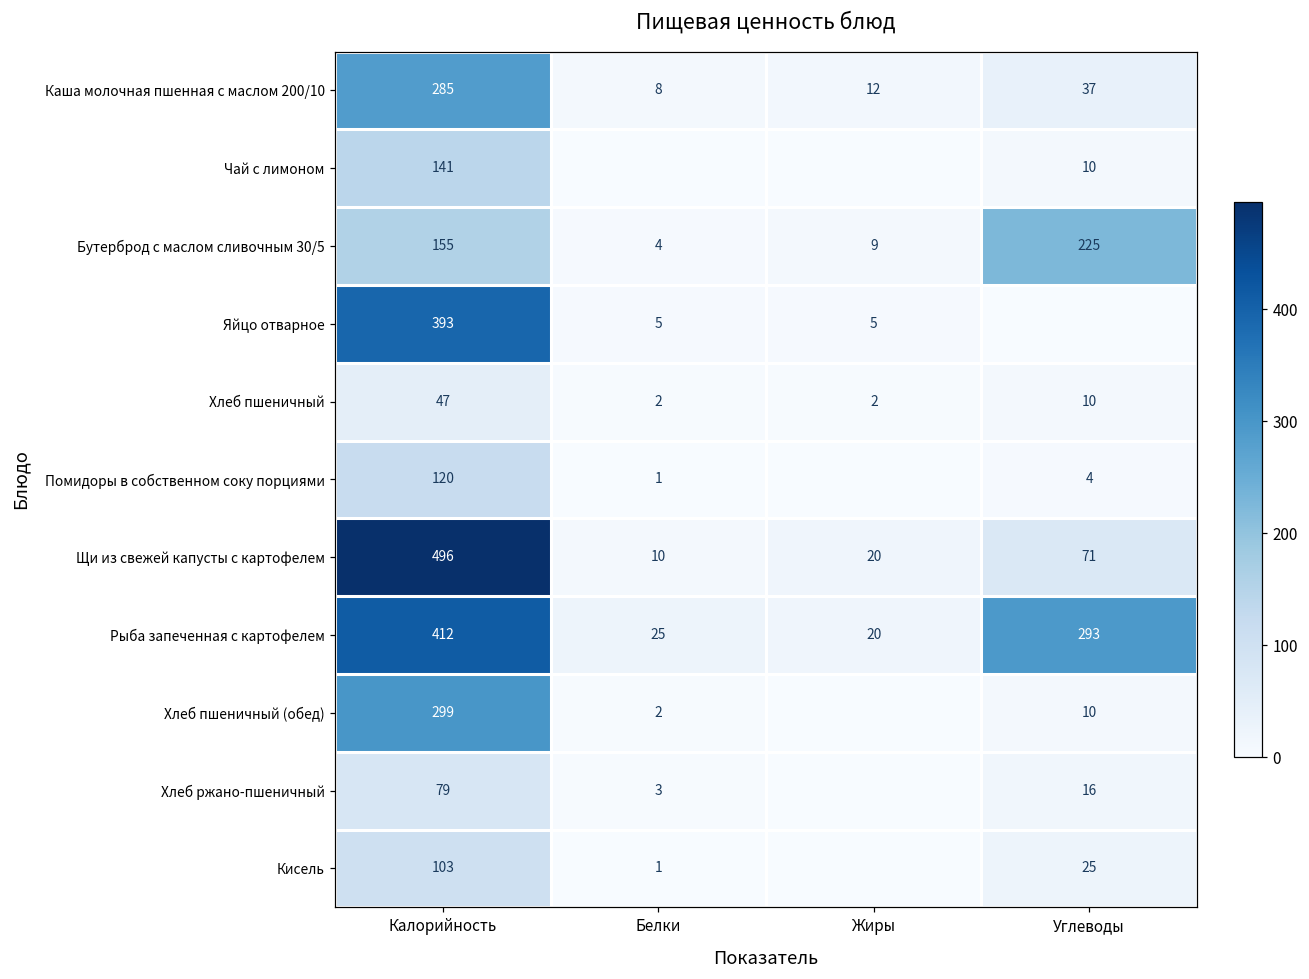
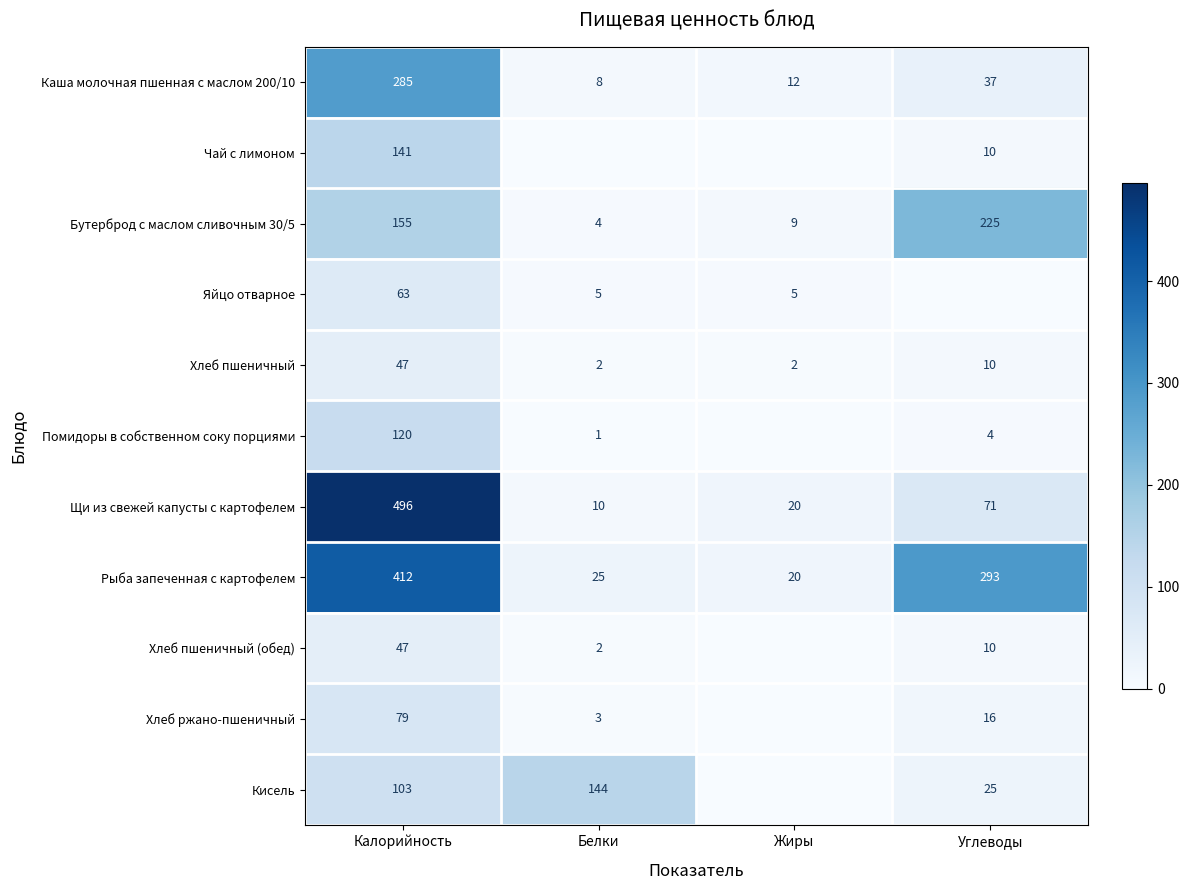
  {
    "Каша молочная пшенная с маслом 200/10": {
      "Калорийность": 285,
      "Белки": 8,
      "Жиры": 12,
      "Углеводы": 37
    },
    "Чай с лимоном": {
      "Калорийность": 141,
      "Углеводы": 10
    },
    "Бутерброд с маслом сливочным 30/5": {
      "Калорийность": 155,
      "Белки": 4,
      "Жиры": 9,
      "Углеводы": 225
    },
    "Яйцо отварное": {
-     "Калорийность": 393,
+     "Калорийность": 63,
      "Белки": 5,
      "Жиры": 5
    },
    "Хлеб пшеничный": {
      "Калорийность": 47,
      "Белки": 2,
      "Жиры": 2,
      "Углеводы": 10
    },
    "Помидоры в собственном соку порциями": {
      "Калорийность": 120,
      "Белки": 1,
      "Углеводы": 4
    },
    "Щи из свежей капусты с картофелем": {
      "Калорийность": 496,
      "Белки": 10,
      "Жиры": 20,
      "Углеводы": 71
    },
    "Рыба запеченная с картофелем": {
      "Калорийность": 412,
      "Белки": 25,
      "Жиры": 20,
      "Углеводы": 293
    },
    "Хлеб пшеничный (обед)": {
-     "Калорийность": 299,
+     "Калорийность": 47,
      "Белки": 2,
      "Углеводы": 10
    },
    "Хлеб ржано-пшеничный": {
      "Калорийность": 79,
      "Белки": 3,
      "Углеводы": 16
    },
    "Кисель": {
      "Калорийность": 103,
-     "Белки": 1,
+     "Белки": 144,
      "Углеводы": 25
    }
  }
